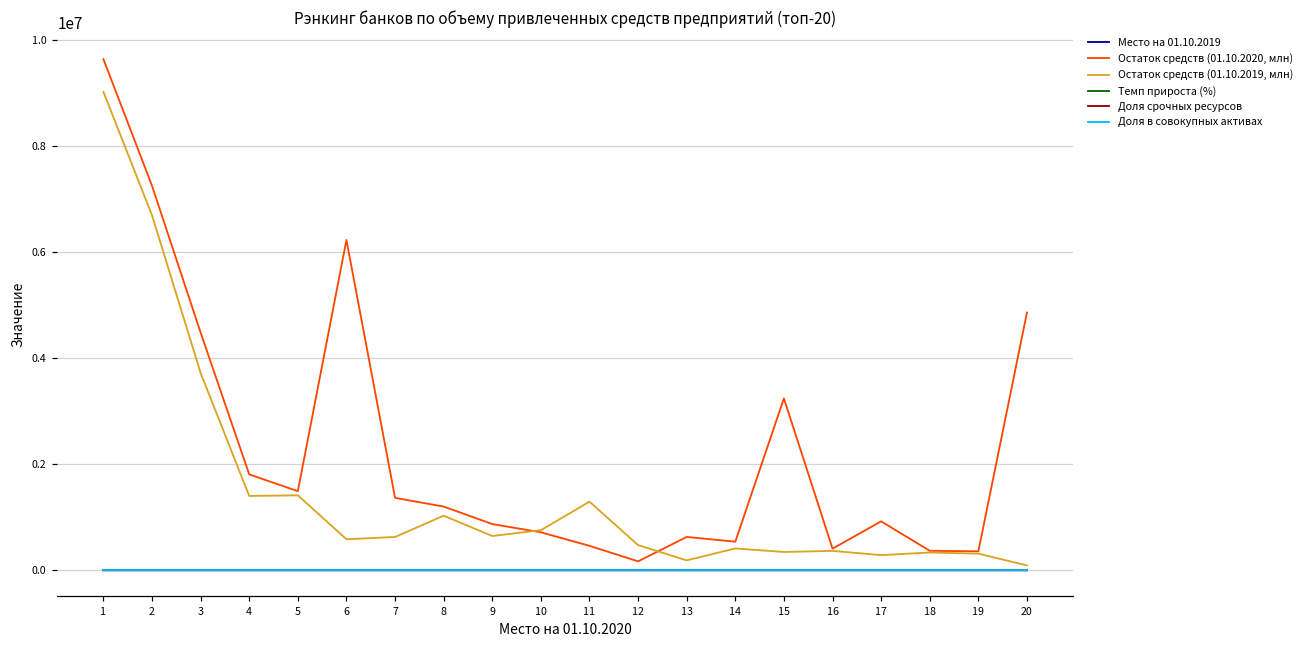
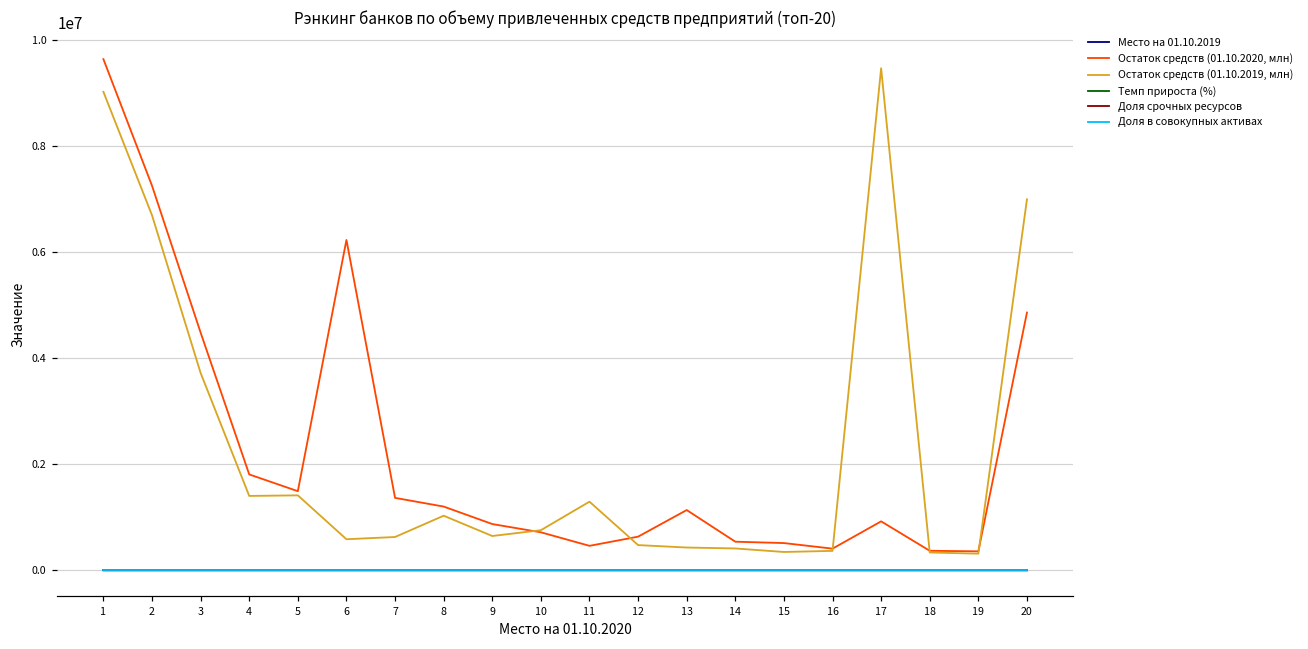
  {
    "Доля в совокупных активах": {
      "1": 0,
      "2": 0,
      "3": 0,
      "4": 0,
      "5": 0,
      "6": 0,
      "7": 0,
      "8": 0,
      "9": 0,
      "10": 0,
      "11": 0,
      "12": 0,
      "13": 0,
      "14": 0,
      "15": 0,
      "16": 0,
      "17": 0,
      "18": 0,
      "19": 0,
      "20": 0
    },
    "Остаток средств (01.10.2020, млн)": {
      "1": 9600000,
      "2": 7200000,
      "3": 4500000,
      "4": 1800000,
      "5": 1500000,
      "6": 6200000,
      "7": 1400000,
      "8": 1200000,
      "9": 900000,
      "11": 500000,
-     "12": 200000,
-     "13": 600000,
+     "12": 600000,
+     "13": 1100000,
      "14": 500000,
-     "15": 3200000,
+     "15": 500000,
      "17": 900000,
      "20": 4900000
    },
    "Остаток средств (01.10.2019, млн)": {
      "1": 9000000,
      "2": 6700000,
      "3": 3700000,
      "4": 1400000,
      "5": 1400000,
      "6": 600000,
      "7": 600000,
      "8": 1000000,
      "9": 600000,
      "11": 1300000,
      "12": 500000,
-     "13": 200000,
+     "13": 400000,
      "14": 400000,
      "15": 300000,
-     "17": 300000,
-     "20": 100000
+     "17": 9500000,
+     "20": 7000000
    }
  }
